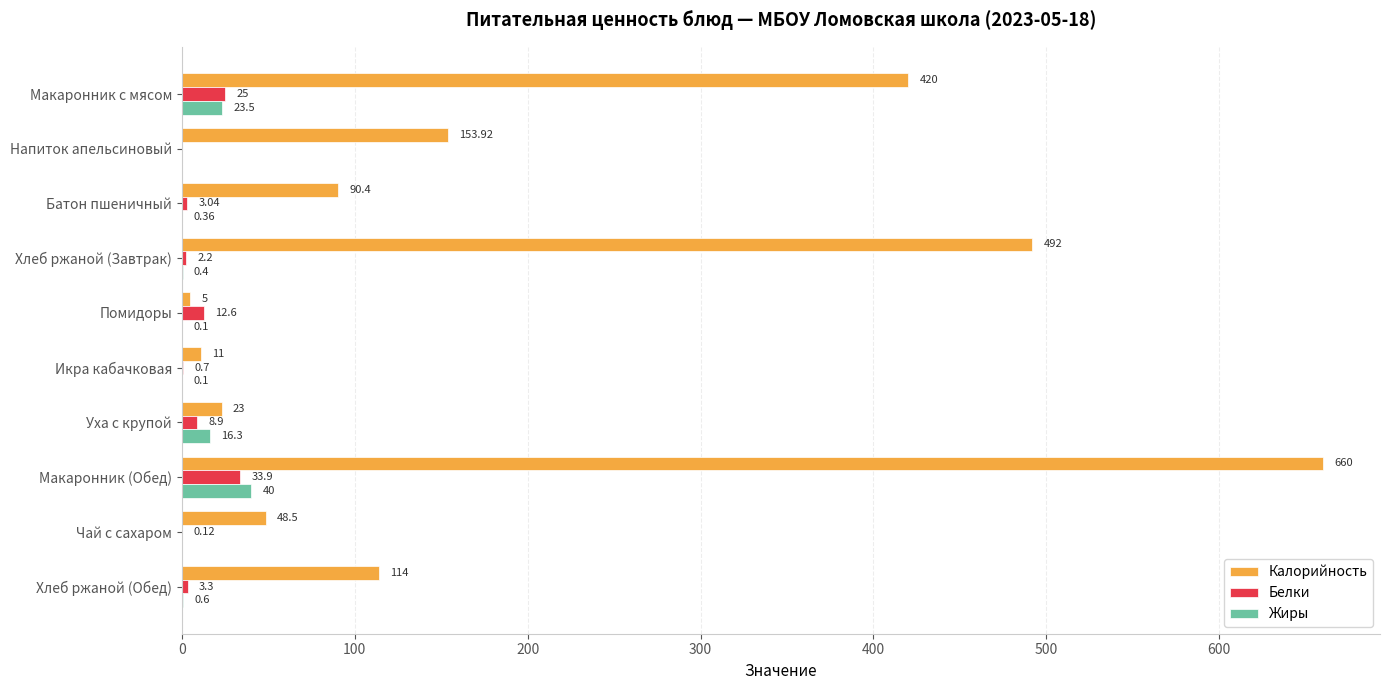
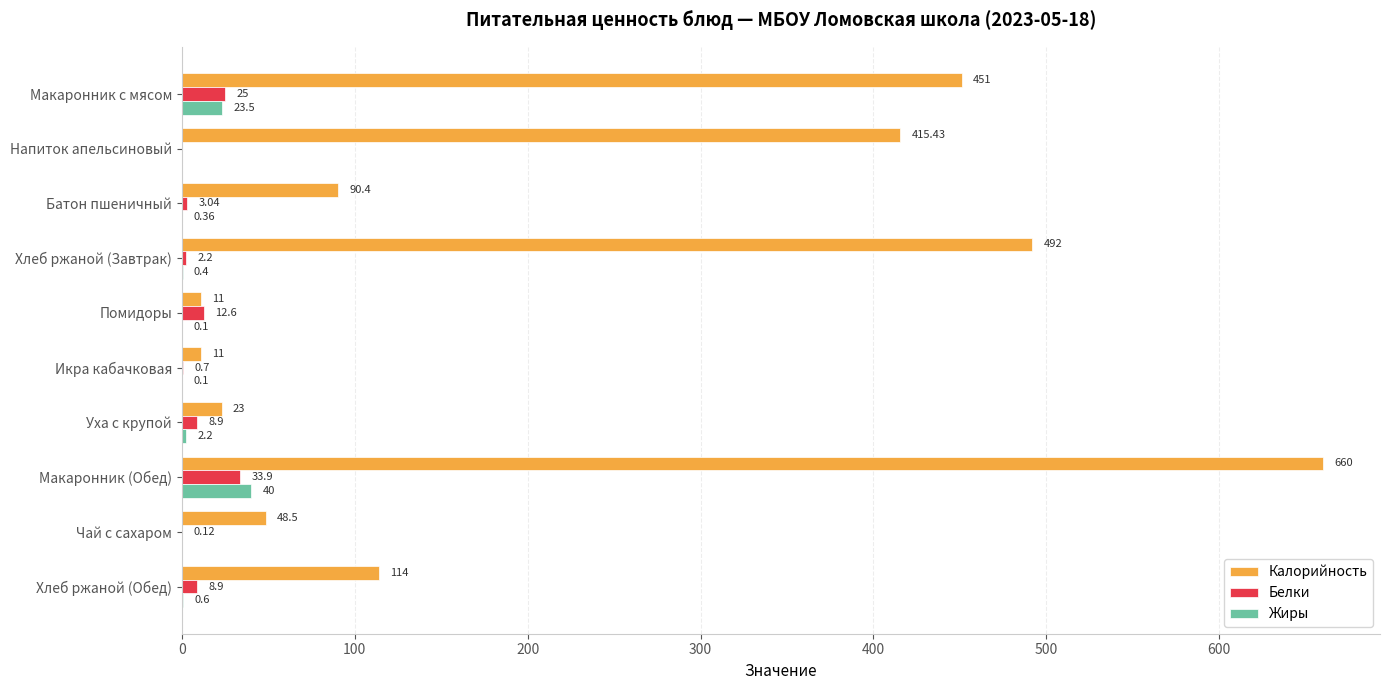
  {
    "Калорийность": {
-     "Макаронник с мясом": 420,
-     "Напиток апельсиновый": 153.92,
+     "Макаронник с мясом": 451,
+     "Напиток апельсиновый": 415.43,
      "Батон пшеничный": 90.4,
      "Хлеб ржаной (Завтрак)": 492,
-     "Помидоры": 5,
+     "Помидоры": 11,
      "Икра кабачковая": 11,
      "Уха с крупой": 23,
      "Макаронник (Обед)": 660,
      "Чай с сахаром": 48.5,
      "Хлеб ржаной (Обед)": 114
    },
    "Белки": {
      "Макаронник с мясом": 25,
      "Батон пшеничный": 3.04,
      "Хлеб ржаной (Завтрак)": 2.2,
      "Помидоры": 12.6,
      "Икра кабачковая": 0.7,
      "Уха с крупой": 8.9,
      "Макаронник (Обед)": 33.9,
      "Чай с сахаром": 0.12,
-     "Хлеб ржаной (Обед)": 3.3
+     "Хлеб ржаной (Обед)": 8.9
    },
    "Жиры": {
      "Макаронник с мясом": 23.5,
      "Батон пшеничный": 0.36,
      "Хлеб ржаной (Завтрак)": 0.4,
      "Помидоры": 0.1,
      "Икра кабачковая": 0.1,
-     "Уха с крупой": 16.3,
+     "Уха с крупой": 2.2,
      "Макаронник (Обед)": 40,
      "Хлеб ржаной (Обед)": 0.6
    }
  }
